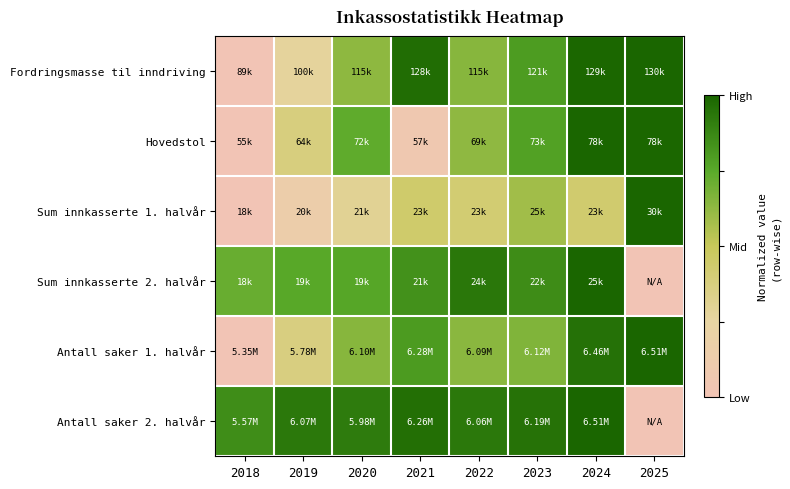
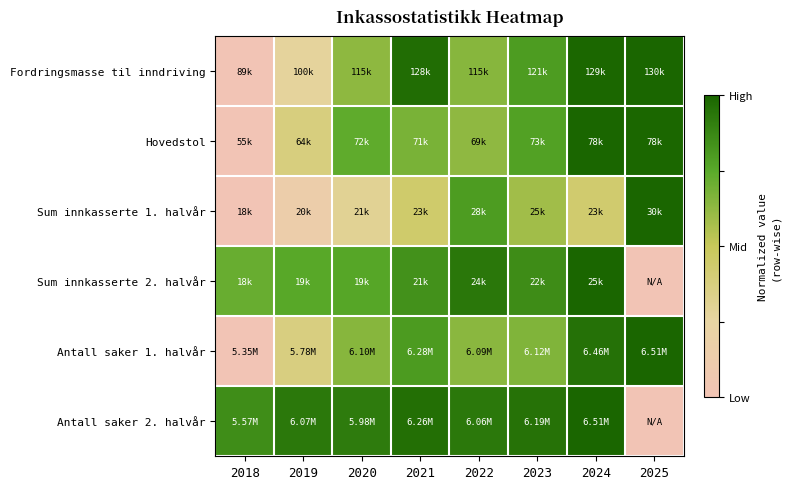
  {
    "Fordringsmasse til inndriving": {
      "2018": "89k",
      "2019": "100k",
      "2020": "115k",
      "2021": "128k",
      "2022": "115k",
      "2023": "121k",
      "2024": "129k",
      "2025": "130k"
    },
    "Hovedstol": {
      "2018": "55k",
      "2019": "64k",
      "2020": "72k",
-     "2021": "57k",
+     "2021": "71k",
      "2022": "69k",
      "2023": "73k",
      "2024": "78k",
      "2025": "78k"
    },
    "Sum innkasserte 1. halvår": {
      "2018": "18k",
      "2019": "20k",
      "2020": "21k",
      "2021": "23k",
-     "2022": "23k",
+     "2022": "28k",
      "2023": "25k",
      "2024": "23k",
      "2025": "30k"
    },
    "Sum innkasserte 2. halvår": {
      "2018": "18k",
      "2019": "19k",
      "2020": "19k",
      "2021": "21k",
      "2022": "24k",
      "2023": "22k",
      "2024": "25k"
    },
    "Antall saker 1. halvår": {
      "2018": "5.35M",
      "2019": "5.78M",
      "2020": "6.10M",
      "2021": "6.28M",
      "2022": "6.09M",
      "2023": "6.12M",
      "2024": "6.46M",
      "2025": "6.51M"
    },
    "Antall saker 2. halvår": {
      "2018": "5.57M",
      "2019": "6.07M",
      "2020": "5.98M",
      "2021": "6.26M",
      "2022": "6.06M",
      "2023": "6.19M",
      "2024": "6.51M"
    }
  }
